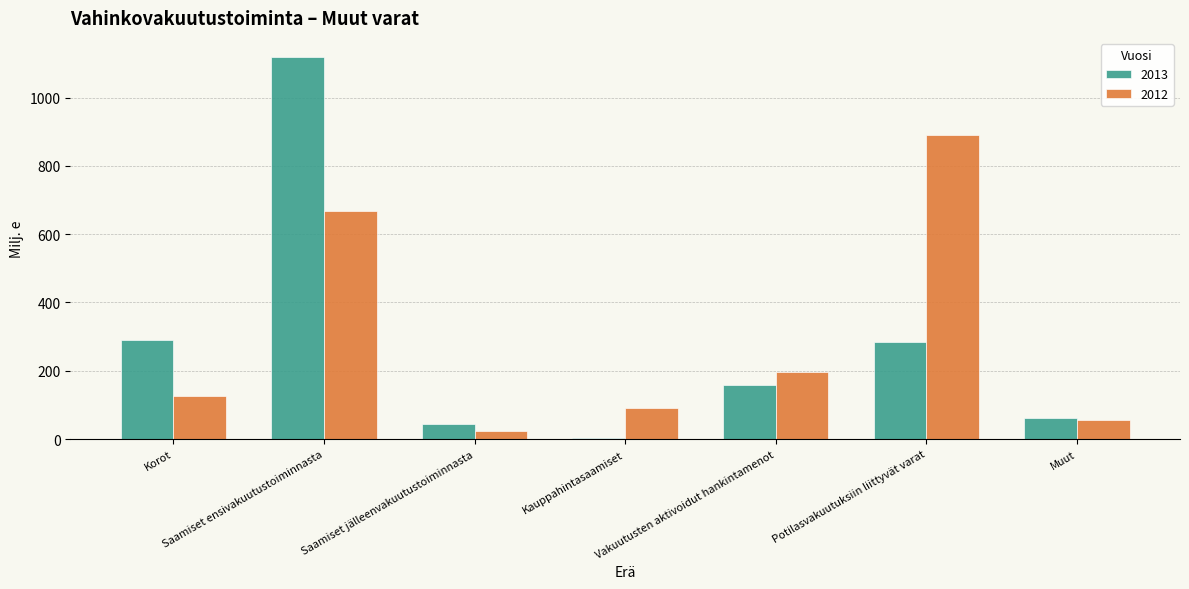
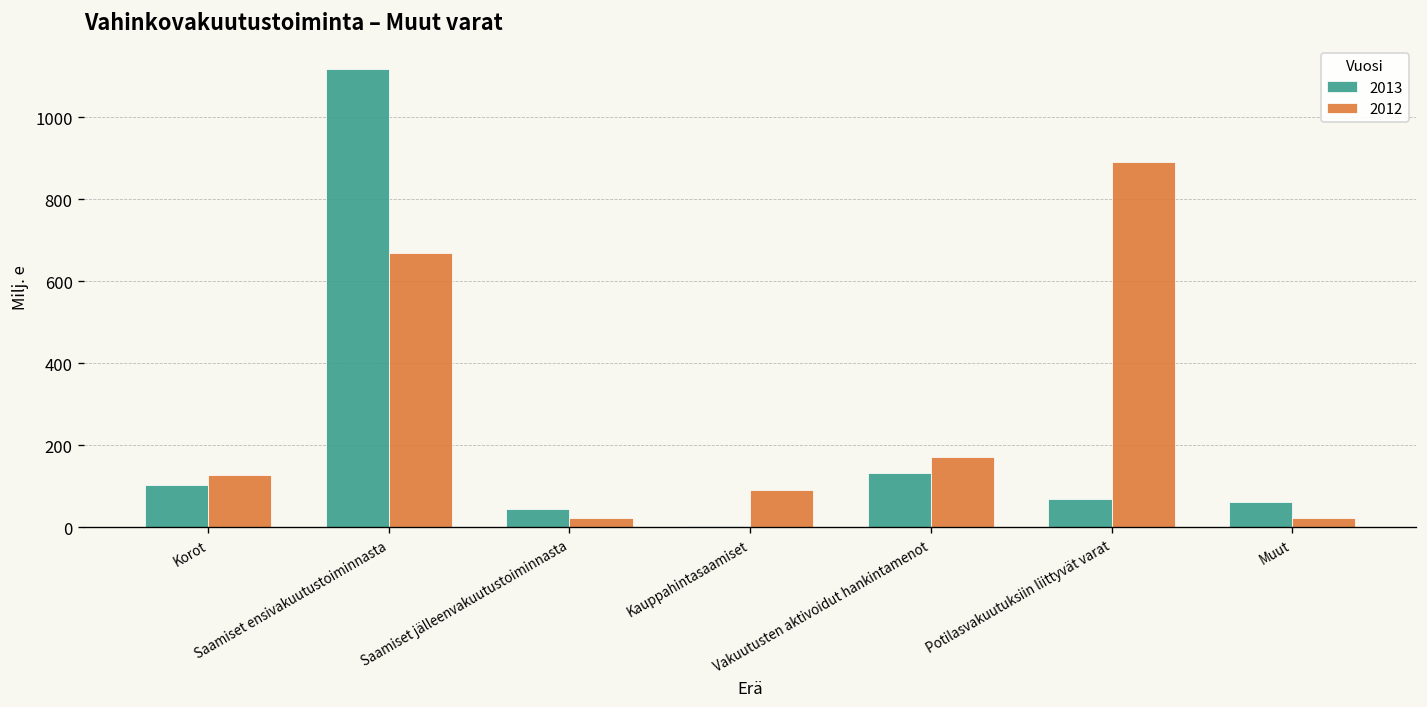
  {
    "2013": {
-     "Korot": 290,
+     "Korot": 100,
      "Saamiset ensivakuutustoiminnasta": 1120,
      "Saamiset jälleenvakuutustoiminnasta": 40,
-     "Vakuutusten aktivoidut hankintamenot": 160,
-     "Potilasvakuutuksiin liittyvät varat": 280,
+     "Vakuutusten aktivoidut hankintamenot": 130,
+     "Potilasvakuutuksiin liittyvät varat": 70,
      "Muut": 60
    },
    "2012": {
      "Korot": 130,
      "Saamiset ensivakuutustoiminnasta": 670,
      "Saamiset jälleenvakuutustoiminnasta": 20,
      "Kauppahintasaamiset": 90,
-     "Vakuutusten aktivoidut hankintamenot": 200,
+     "Vakuutusten aktivoidut hankintamenot": 170,
      "Potilasvakuutuksiin liittyvät varat": 890,
-     "Muut": 60
+     "Muut": 20
    }
  }
